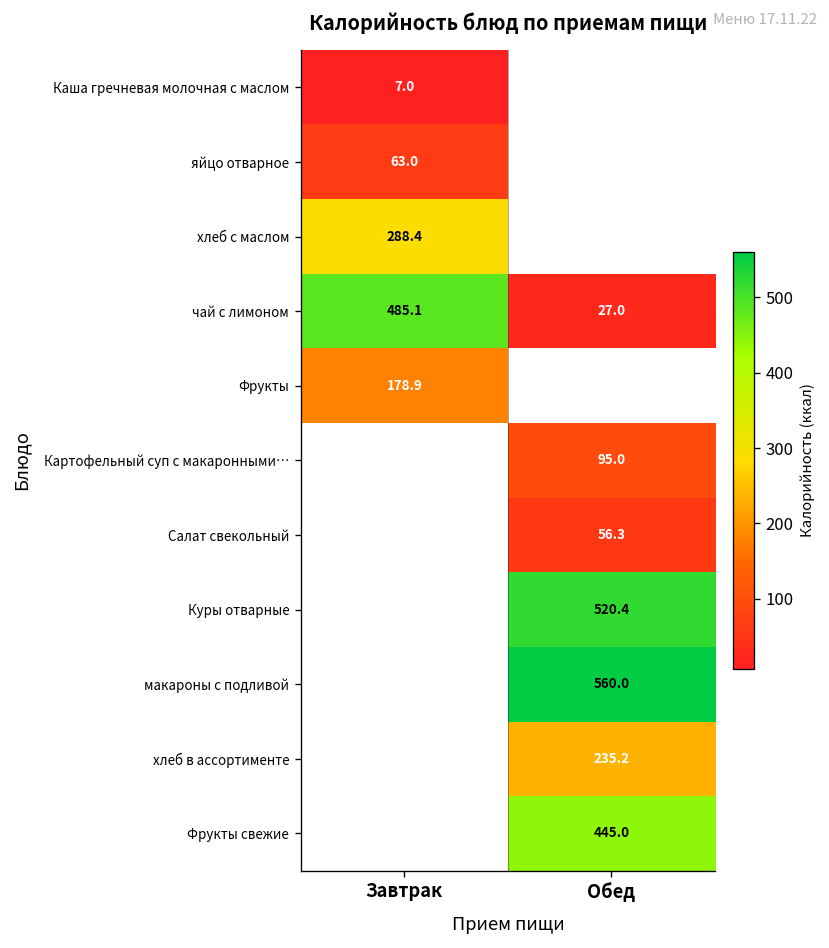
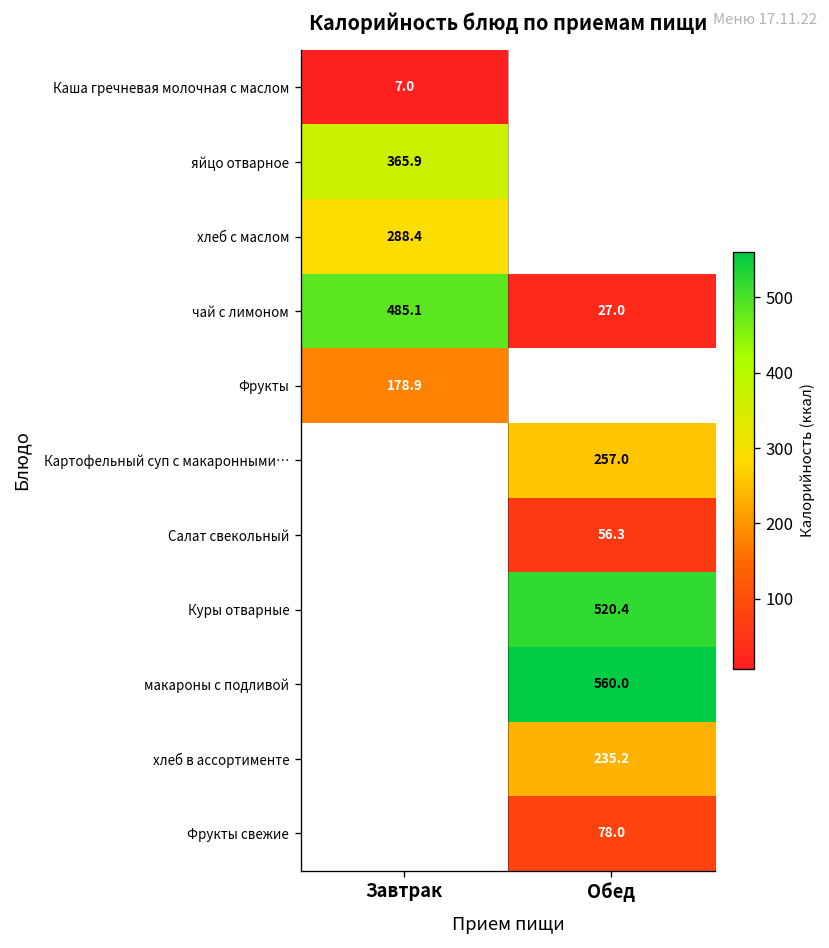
  {
    "Каша гречневая молочная с маслом": {
      "Завтрак": 7.0
    },
    "яйцо отварное": {
-     "Завтрак": 63.0
+     "Завтрак": 365.9
    },
    "хлеб с маслом": {
      "Завтрак": 288.4
    },
    "чай с лимоном": {
      "Завтрак": 485.1,
      "Обед": 27.0
    },
    "Фрукты": {
      "Завтрак": 178.9
    },
    "Картофельный суп с макаронными…": {
-     "Обед": 95.0
+     "Обед": 257.0
    },
    "Салат свекольный": {
      "Обед": 56.3
    },
    "Куры отварные": {
      "Обед": 520.4
    },
    "макароны с подливой": {
      "Обед": 560.0
    },
    "хлеб в ассортименте": {
      "Обед": 235.2
    },
    "Фрукты свежие": {
-     "Обед": 445.0
+     "Обед": 78.0
    }
  }
